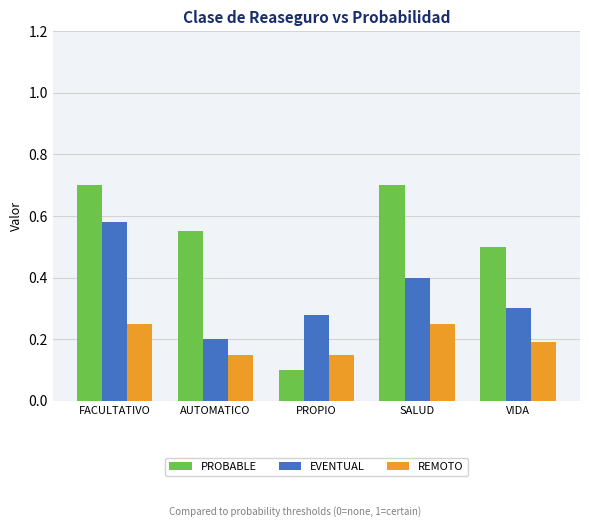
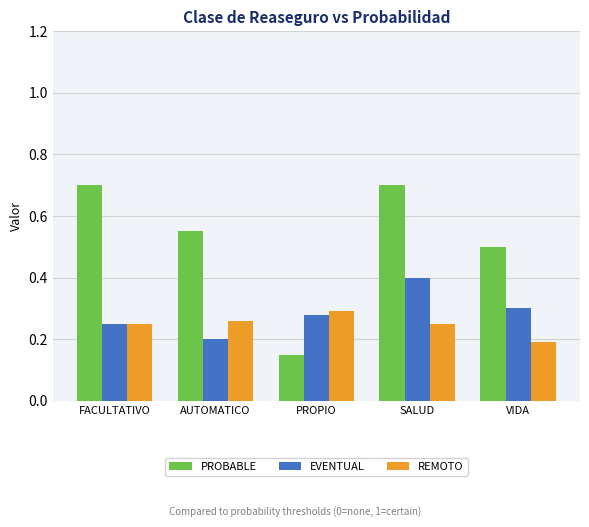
  {
    "PROBABLE": {
      "FACULTATIVO": 0.70,
      "AUTOMATICO": 0.55,
-     "PROPIO": 0.10,
+     "PROPIO": 0.15,
      "SALUD": 0.70,
      "VIDA": 0.50
    },
    "EVENTUAL": {
-     "FACULTATIVO": 0.58,
+     "FACULTATIVO": 0.25,
      "AUTOMATICO": 0.20,
      "PROPIO": 0.28,
      "SALUD": 0.40,
      "VIDA": 0.30
    },
    "REMOTO": {
      "FACULTATIVO": 0.25,
-     "AUTOMATICO": 0.15,
-     "PROPIO": 0.15,
+     "AUTOMATICO": 0.26,
+     "PROPIO": 0.29,
      "SALUD": 0.25,
      "VIDA": 0.19
    }
  }
